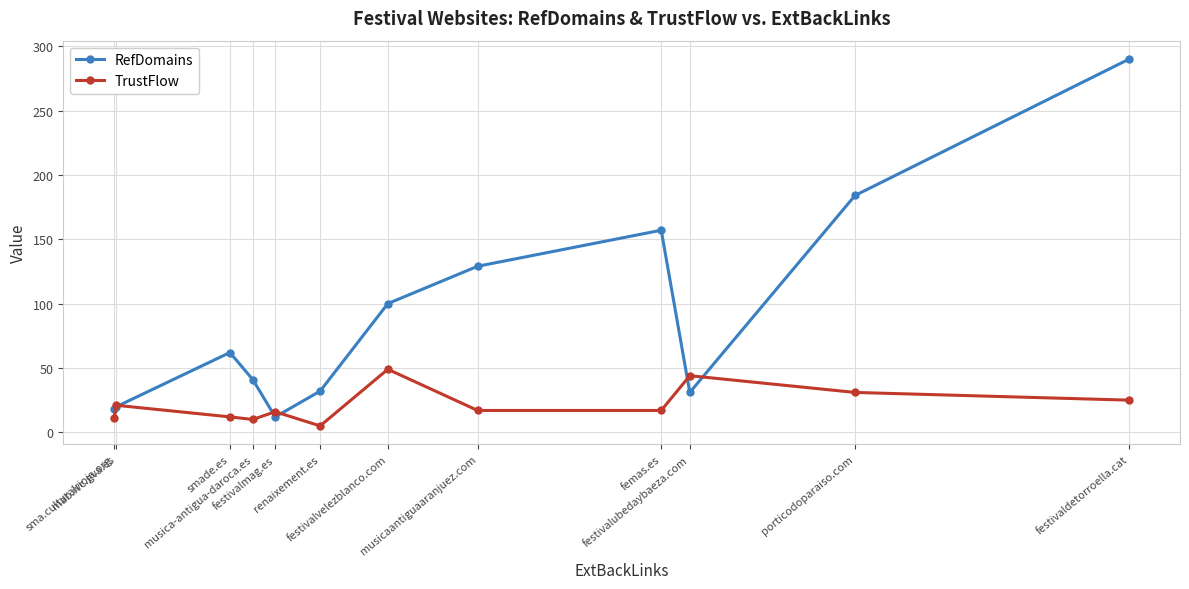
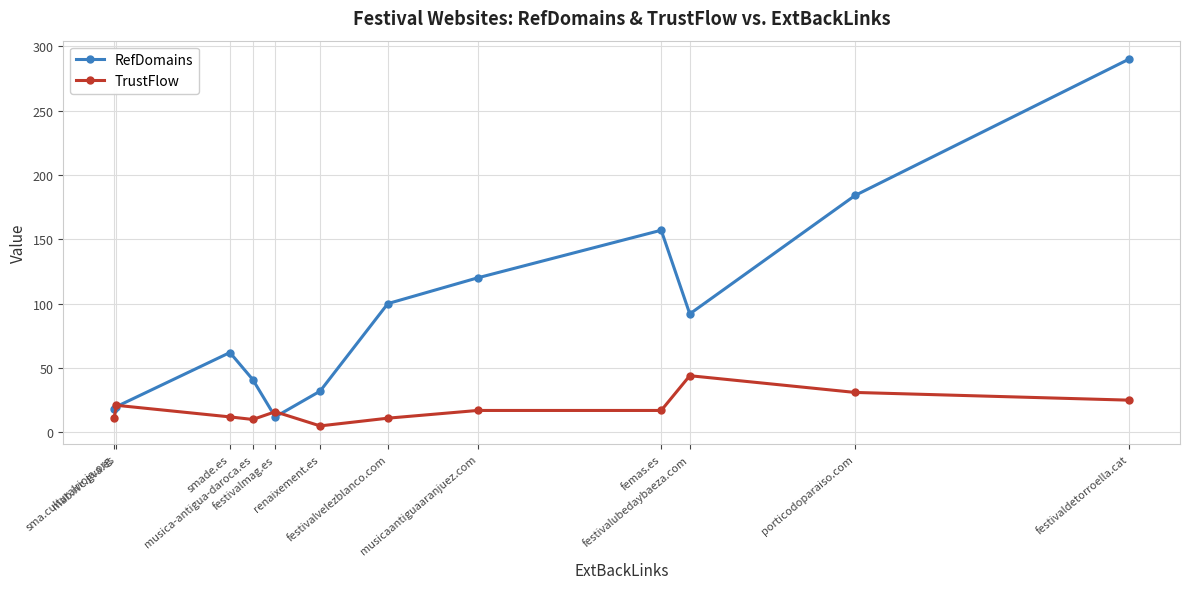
  {
    "RefDomains": {
      "sma.culturalrioja.org": 18,
      "smade.es": 62,
      "musica-antigua-daroca.es": 41,
      "festivalmag.es": 12,
      "renaixement.es": 32,
      "festivalvelezblanco.com": 100,
-     "musicaantiguaaranjuez.com": 129,
+     "musicaantiguaaranjuez.com": 120,
      "femas.es": 157,
-     "festivalubedaybaeza.com": 31,
+     "festivalubedaybaeza.com": 92,
      "porticodoparaiso.com": 184,
      "festivaldetorroella.cat": 290
    },
    "TrustFlow": {
      "sma.culturalrioja.org": 11,
      "smade.es": 12,
      "musica-antigua-daroca.es": 10,
      "festivalmag.es": 16,
      "renaixement.es": 5,
-     "festivalvelezblanco.com": 49,
+     "festivalvelezblanco.com": 11,
      "musicaantiguaaranjuez.com": 17,
      "femas.es": 17,
      "festivalubedaybaeza.com": 44,
      "porticodoparaiso.com": 31,
      "festivaldetorroella.cat": 25
    }
  }
